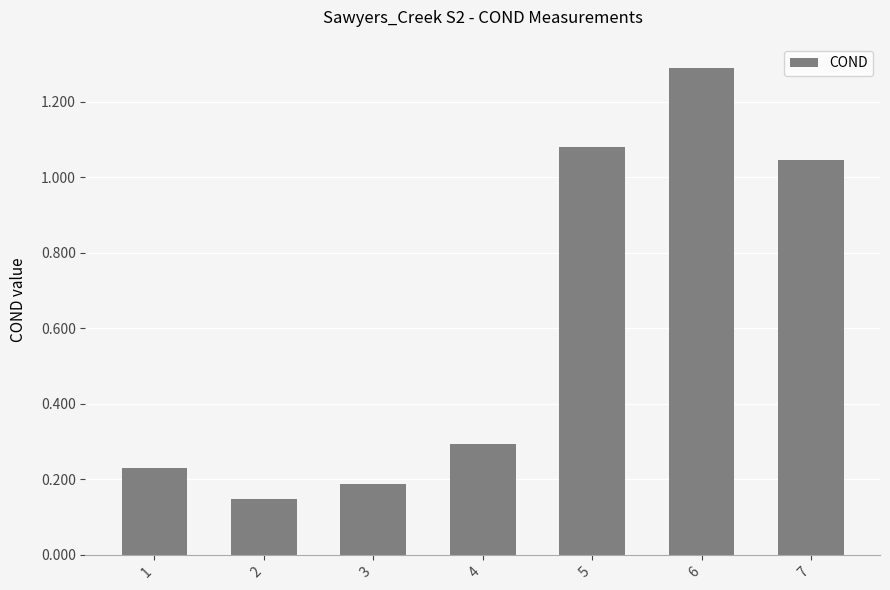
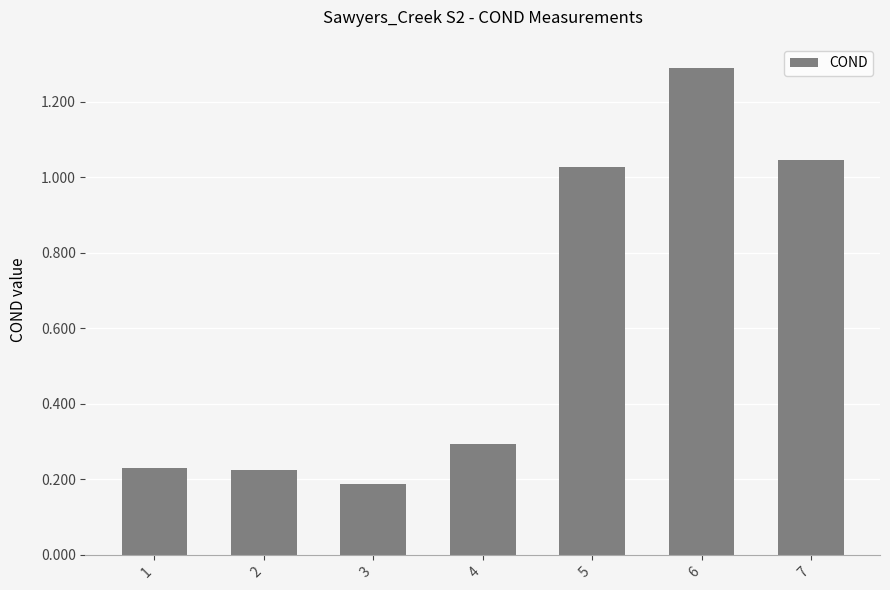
  {
    "1": 0.23,
-   "2": 0.15,
+   "2": 0.22,
    "3": 0.19,
    "4": 0.30,
-   "5": 1.08,
+   "5": 1.03,
    "6": 1.29,
    "7": 1.05
  }
